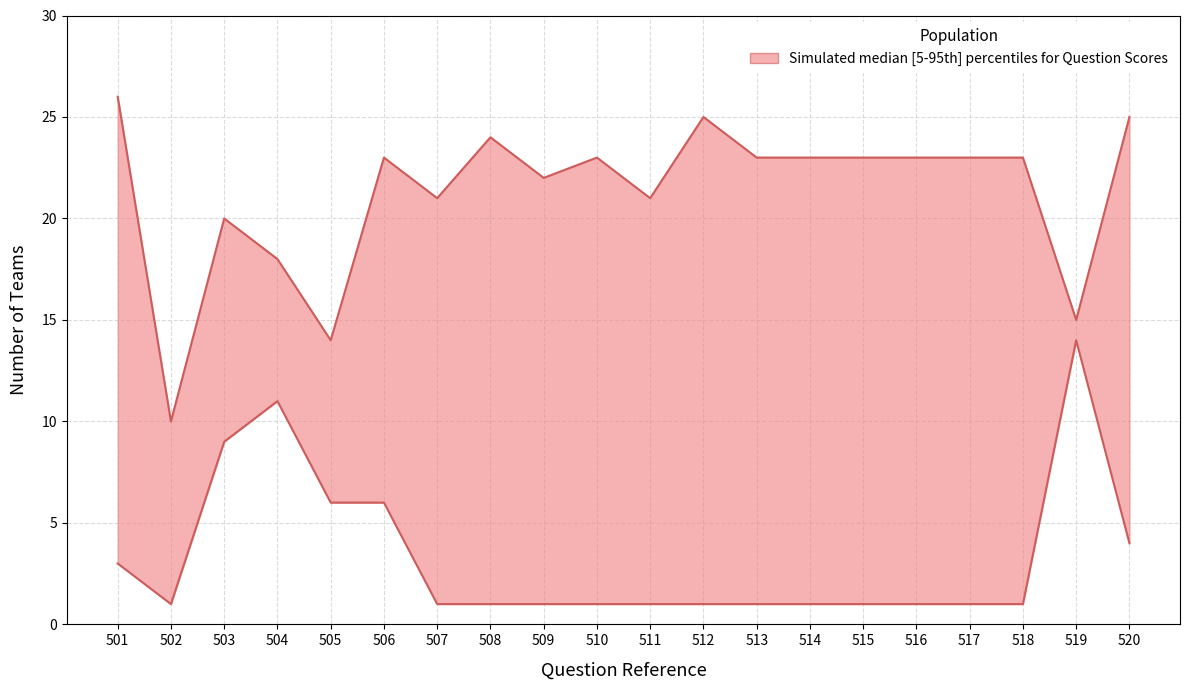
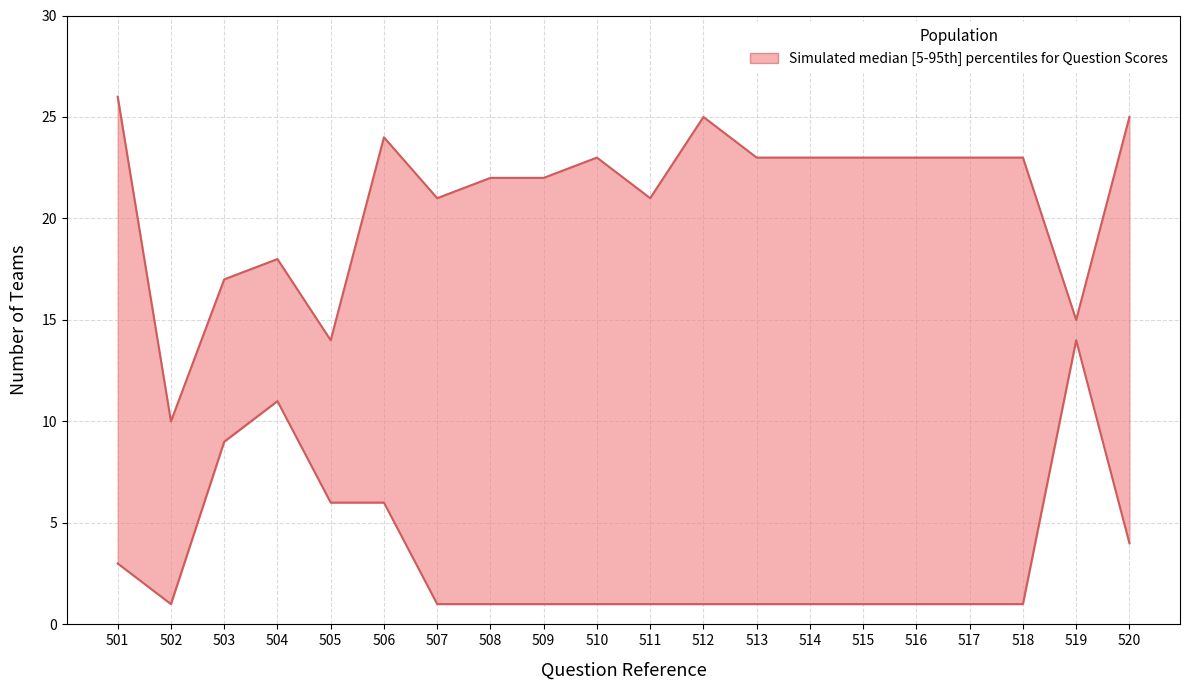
  {
    "Simulated median [5-95th] percentiles for Question Scores": {
      "501": 26,
      "502": 10,
-     "503": 20,
+     "503": 17,
      "504": 18,
      "505": 14,
-     "506": 23,
+     "506": 24,
      "507": 21,
-     "508": 24,
+     "508": 22,
      "509": 22,
      "510": 23,
      "511": 21,
      "512": 25,
      "513": 23,
      "514": 23,
      "515": 23,
      "516": 23,
      "517": 23,
      "518": 23,
      "519": 15,
      "520": 25
    }
  }
